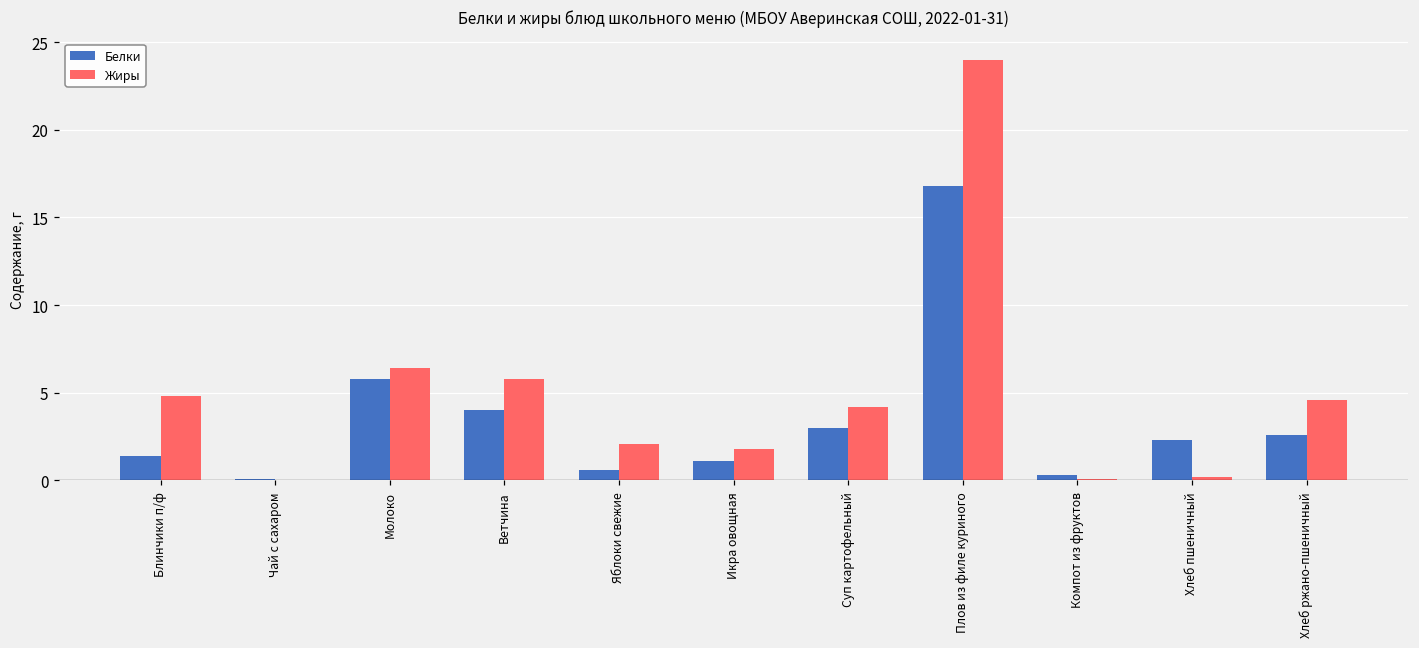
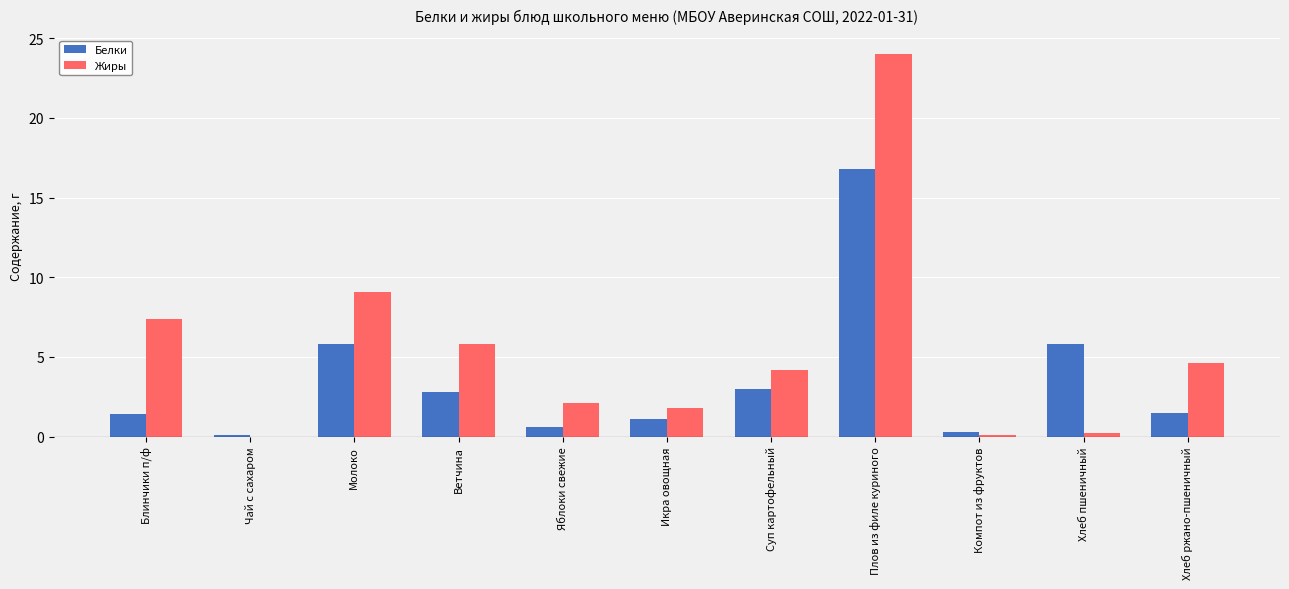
  {
    "Белки": {
      "Блинчики п/ф": 1.4,
      "Молоко": 5.8,
-     "Ветчина": 4.0,
+     "Ветчина": 2.8,
      "Яблоки свежие": 0.6,
      "Икра овощная": 1.1,
      "Суп картофельный": 3.0,
      "Плов из филе куриного": 16.8,
      "Компот из фруктов": 0.3,
-     "Хлеб пшеничный": 2.3,
-     "Хлеб ржано-пшеничный": 2.6
+     "Хлеб пшеничный": 5.8,
+     "Хлеб ржано-пшеничный": 1.5
    },
    "Жиры": {
-     "Блинчики п/ф": 4.8,
+     "Блинчики п/ф": 7.4,
      "Чай с сахаром": 0.0,
-     "Молоко": 6.4,
+     "Молоко": 9.1,
      "Ветчина": 5.8,
      "Яблоки свежие": 2.1,
      "Икра овощная": 1.8,
      "Суп картофельный": 4.2,
      "Плов из филе куриного": 24.0,
      "Хлеб пшеничный": 0.2,
      "Хлеб ржано-пшеничный": 4.6
    }
  }
